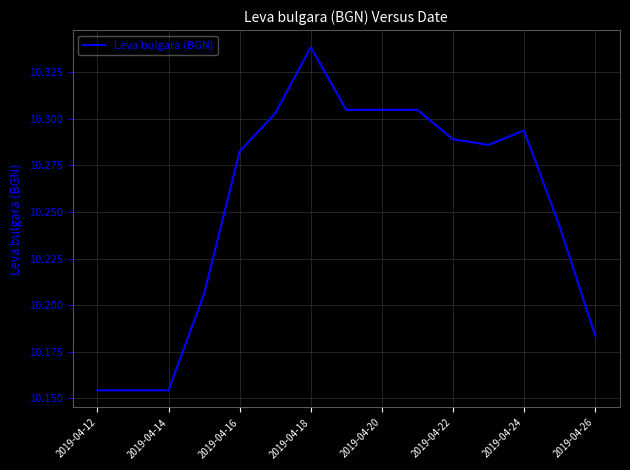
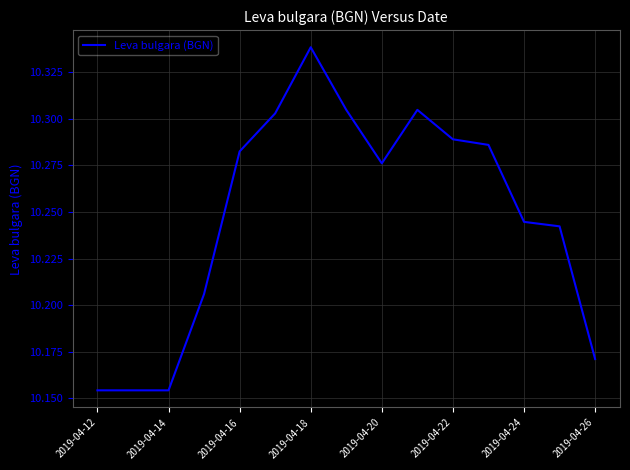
  {
    "2019-04-12": 10.154,
    "2019-04-14": 10.154,
    "2019-04-16": 10.283,
    "2019-04-18": 10.338,
-   "2019-04-20": 10.305,
+   "2019-04-20": 10.276,
    "2019-04-22": 10.289,
-   "2019-04-24": 10.294,
-   "2019-04-26": 10.184
+   "2019-04-24": 10.245,
+   "2019-04-26": 10.171
  }
